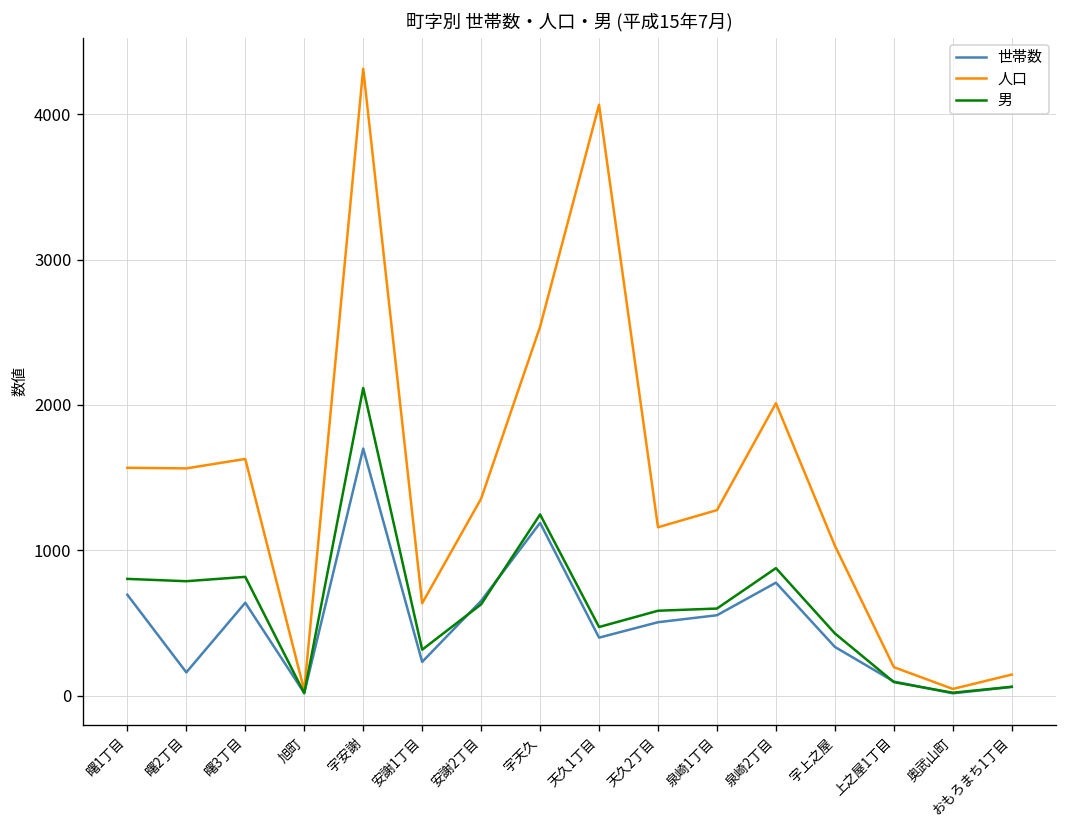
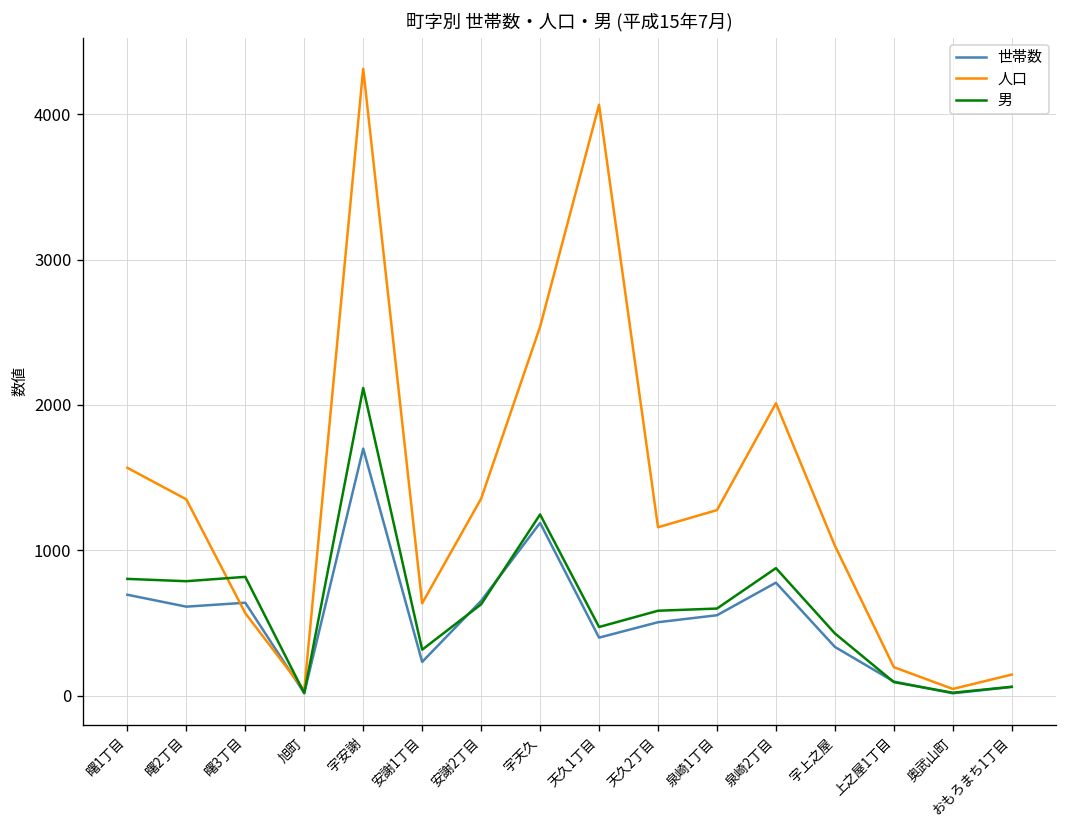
  {
    "世帯数": {
      "曙1丁目": 700,
-     "曙2丁目": 160,
+     "曙2丁目": 610,
      "曙3丁目": 640,
      "字安謝": 1700,
      "安謝1丁目": 230,
      "安謝2丁目": 650,
      "字天久": 1190,
      "天久1丁目": 400,
      "天久2丁目": 510,
      "泉崎1丁目": 550,
      "泉崎2丁目": 780,
      "字上之屋": 340
    },
    "人口": {
      "曙1丁目": 1570,
-     "曙2丁目": 1560,
-     "曙3丁目": 1630,
+     "曙2丁目": 1350,
+     "曙3丁目": 570,
      "字安謝": 4310,
      "安謝1丁目": 640,
      "安謝2丁目": 1360,
      "字天久": 2540,
      "天久1丁目": 4070,
      "天久2丁目": 1160,
      "泉崎1丁目": 1280,
      "泉崎2丁目": 2010,
      "字上之屋": 1030,
      "上之屋1丁目": 200,
      "奥武山町": 50,
      "おもろまち1丁目": 150
    },
    "男": {
      "曙1丁目": 800,
      "曙2丁目": 790,
      "曙3丁目": 820,
      "字安謝": 2120,
      "安謝1丁目": 320,
      "安謝2丁目": 630,
      "字天久": 1250,
      "天久1丁目": 470,
      "天久2丁目": 590,
      "泉崎1丁目": 600,
      "泉崎2丁目": 880,
      "字上之屋": 430
    }
  }
